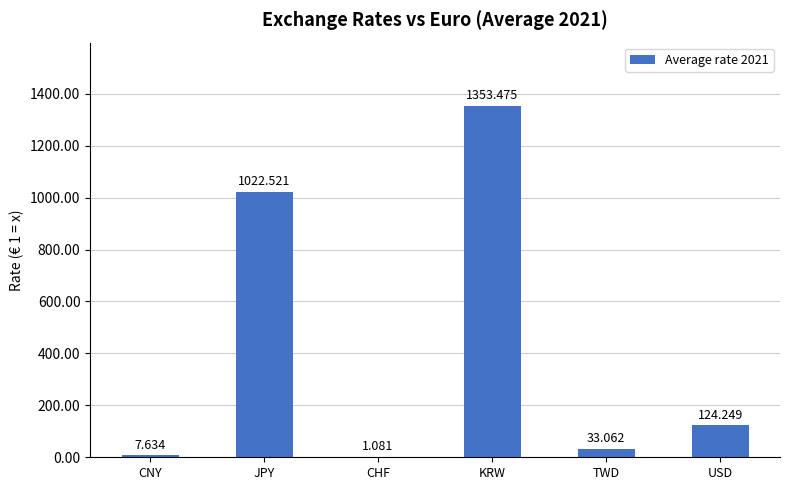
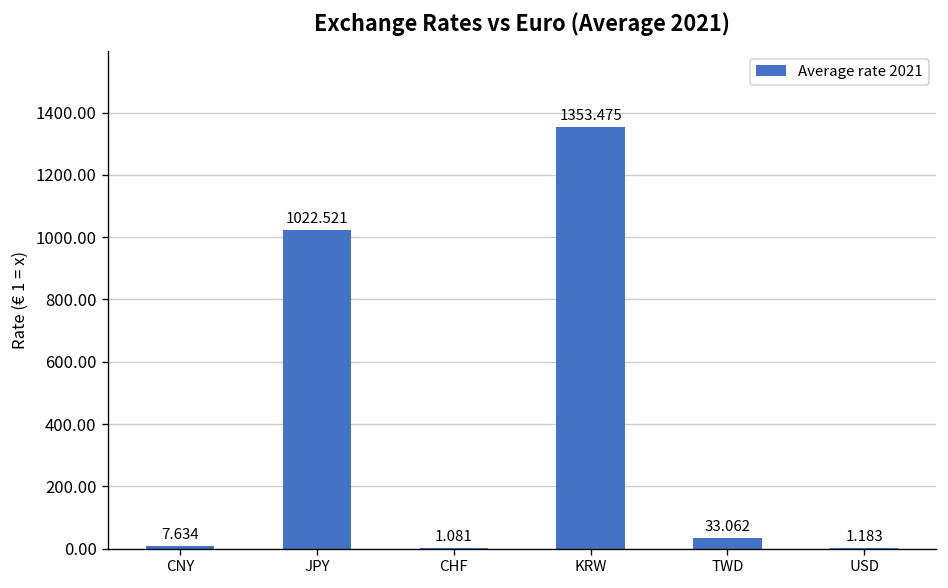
  {
    "CNY": 7.634,
    "JPY": 1022.521,
    "CHF": 1.081,
    "KRW": 1353.475,
    "TWD": 33.062,
-   "USD": 124.249
+   "USD": 1.183
  }
